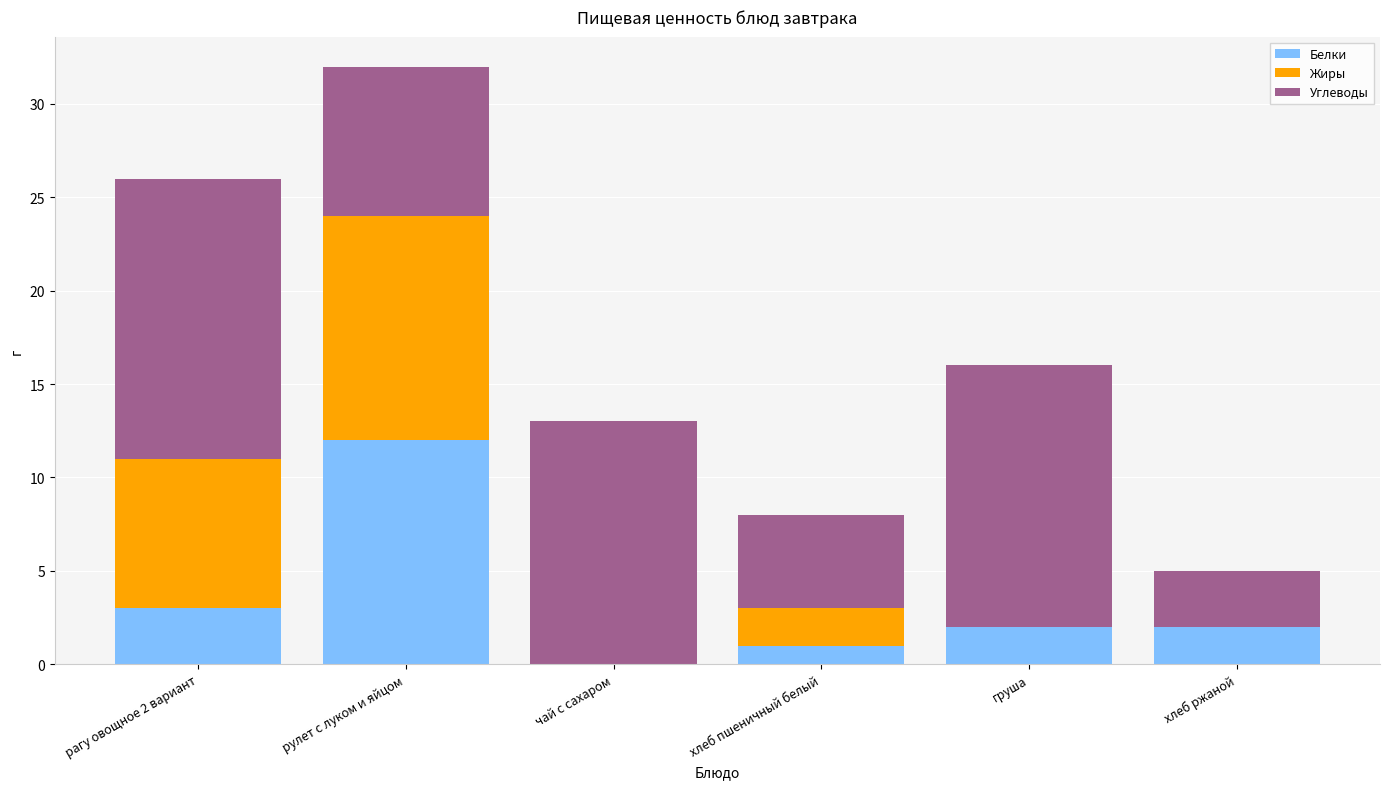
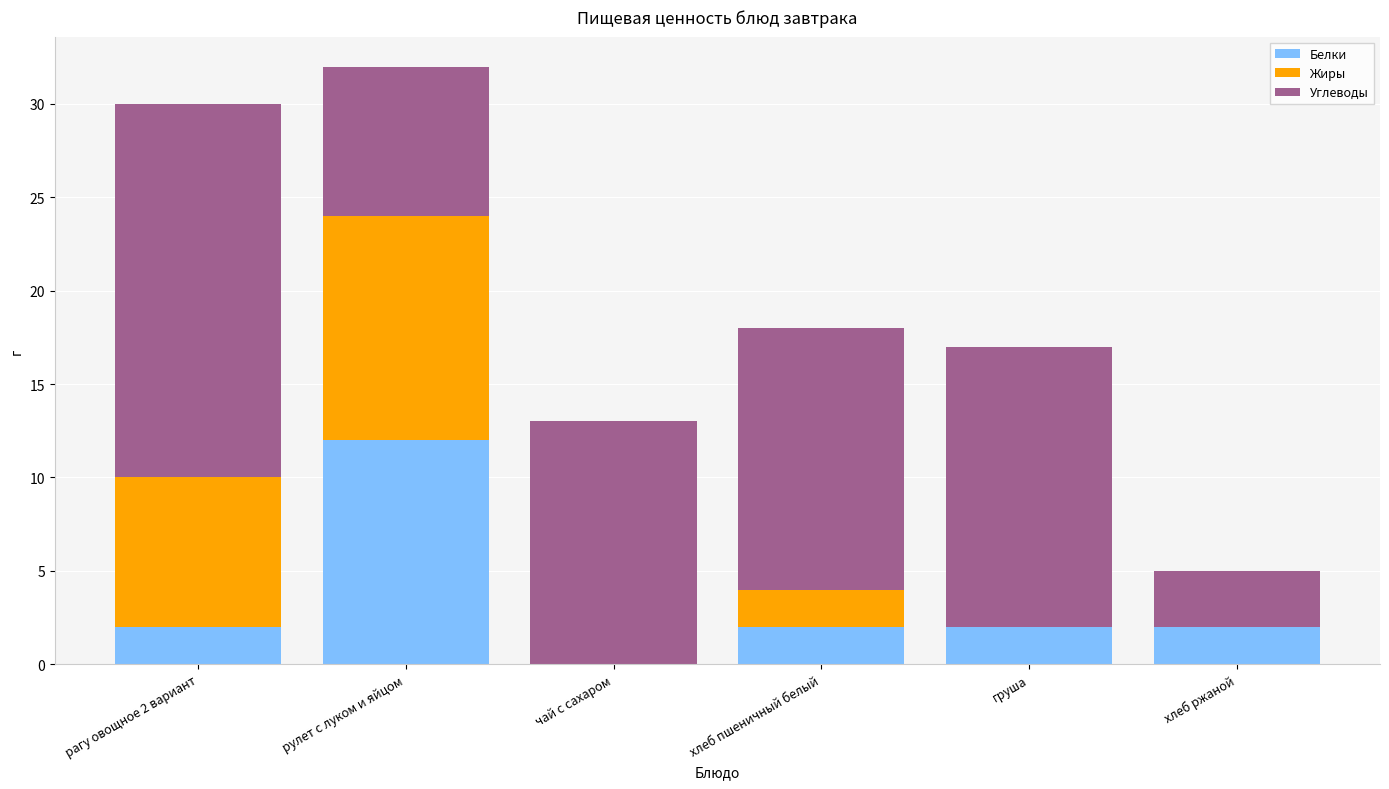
  {
    "Белки": {
-     "рагу овощное 2 вариант": 3,
+     "рагу овощное 2 вариант": 2,
      "рулет с луком и яйцом": 12,
      "чай с сахаром": 0,
-     "хлеб пшеничный белый": 1,
+     "хлеб пшеничный белый": 2,
      "груша": 2,
      "хлеб ржаной": 2
    },
    "Жиры": {
      "рагу овощное 2 вариант": 8,
      "рулет с луком и яйцом": 12,
      "чай с сахаром": 0,
      "хлеб пшеничный белый": 2,
      "груша": 0,
      "хлеб ржаной": 0
    },
    "Углеводы": {
-     "рагу овощное 2 вариант": 15,
+     "рагу овощное 2 вариант": 20,
      "рулет с луком и яйцом": 8,
      "чай с сахаром": 13,
-     "хлеб пшеничный белый": 5,
-     "груша": 14,
+     "хлеб пшеничный белый": 14,
+     "груша": 15,
      "хлеб ржаной": 3
    }
  }
